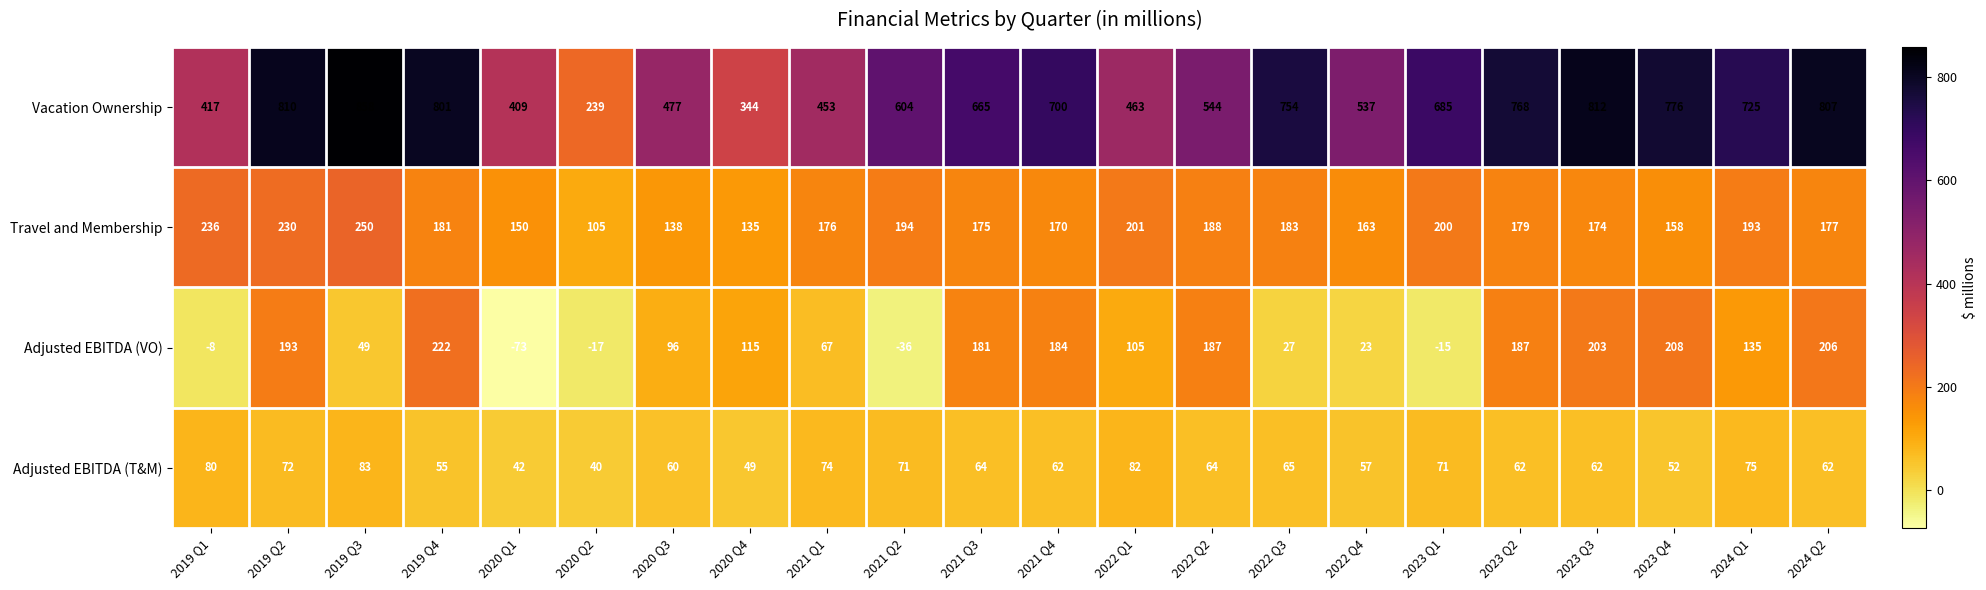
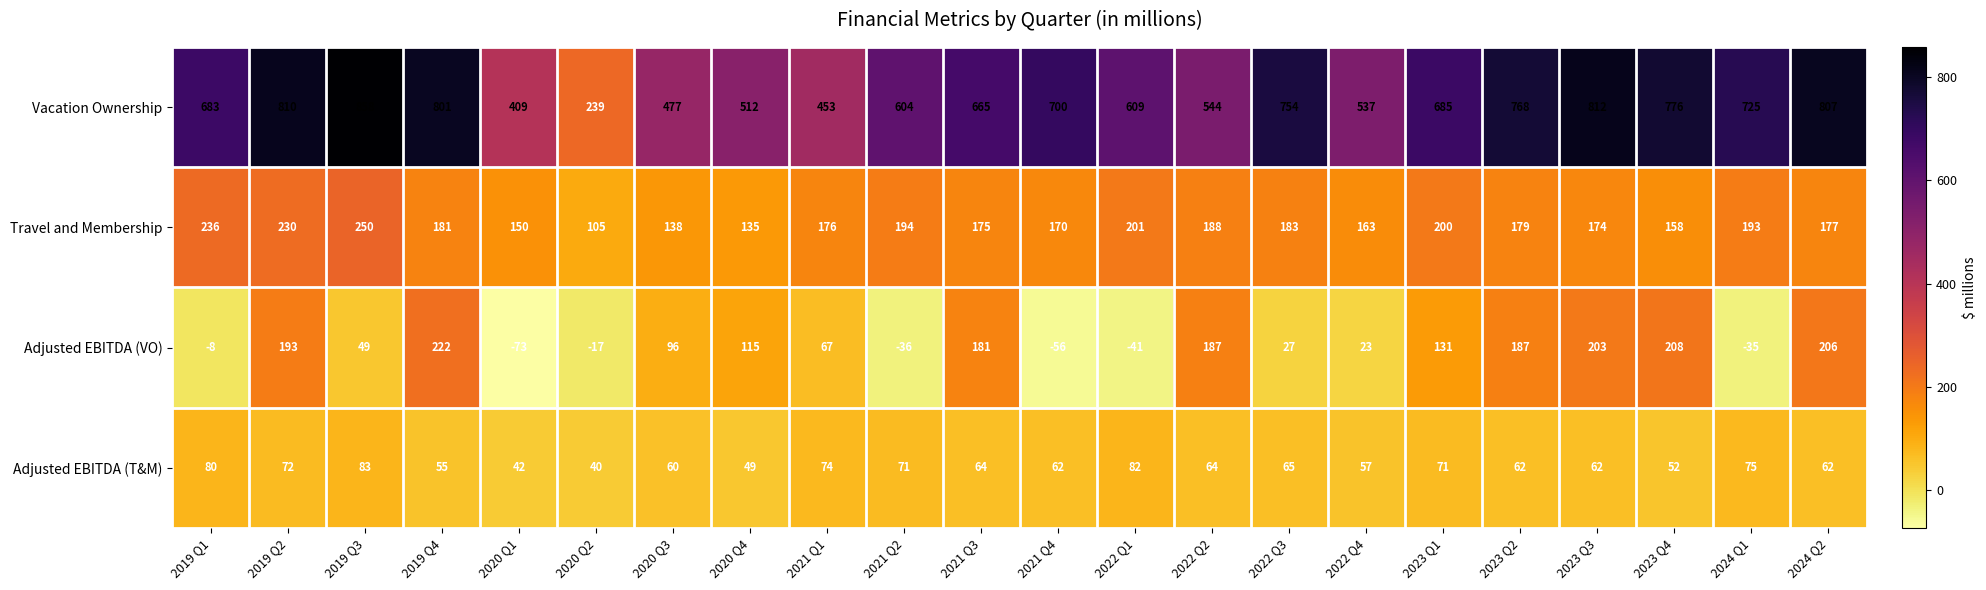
  {
    "Vacation Ownership": {
-     "2019 Q1": 417,
+     "2019 Q1": 683,
      "2020 Q1": 409,
      "2020 Q2": 239,
      "2020 Q3": 477,
-     "2020 Q4": 344,
+     "2020 Q4": 512,
      "2021 Q1": 453,
      "2021 Q2": 604,
      "2021 Q3": 665,
      "2021 Q4": 700,
-     "2022 Q1": 463,
+     "2022 Q1": 609,
      "2022 Q2": 544,
      "2022 Q3": 754,
      "2022 Q4": 537,
      "2023 Q1": 685,
      "2023 Q2": 768,
      "2023 Q4": 776,
      "2024 Q1": 725
    },
    "Travel and Membership": {
      "2019 Q1": 236,
      "2019 Q2": 230,
      "2019 Q3": 250,
      "2019 Q4": 181,
      "2020 Q1": 150,
      "2020 Q2": 105,
      "2020 Q3": 138,
      "2020 Q4": 135,
      "2021 Q1": 176,
      "2021 Q2": 194,
      "2021 Q3": 175,
      "2021 Q4": 170,
      "2022 Q1": 201,
      "2022 Q2": 188,
      "2022 Q3": 183,
      "2022 Q4": 163,
      "2023 Q1": 200,
      "2023 Q2": 179,
      "2023 Q3": 174,
      "2023 Q4": 158,
      "2024 Q1": 193,
      "2024 Q2": 177
    },
    "Adjusted EBITDA (VO)": {
      "2019 Q1": -8,
      "2019 Q2": 193,
      "2019 Q3": 49,
      "2019 Q4": 222,
      "2020 Q1": -73,
      "2020 Q2": -17,
      "2020 Q3": 96,
      "2020 Q4": 115,
      "2021 Q1": 67,
      "2021 Q2": -36,
      "2021 Q3": 181,
-     "2021 Q4": 184,
-     "2022 Q1": 105,
+     "2021 Q4": -56,
+     "2022 Q1": -41,
      "2022 Q2": 187,
      "2022 Q3": 27,
      "2022 Q4": 23,
-     "2023 Q1": -15,
+     "2023 Q1": 131,
      "2023 Q2": 187,
      "2023 Q3": 203,
      "2023 Q4": 208,
-     "2024 Q1": 135,
+     "2024 Q1": -35,
      "2024 Q2": 206
    },
    "Adjusted EBITDA (T&M)": {
      "2019 Q1": 80,
      "2019 Q2": 72,
      "2019 Q3": 83,
      "2019 Q4": 55,
      "2020 Q1": 42,
      "2020 Q2": 40,
      "2020 Q3": 60,
      "2020 Q4": 49,
      "2021 Q1": 74,
      "2021 Q2": 71,
      "2021 Q3": 64,
      "2021 Q4": 62,
      "2022 Q1": 82,
      "2022 Q2": 64,
      "2022 Q3": 65,
      "2022 Q4": 57,
      "2023 Q1": 71,
      "2023 Q2": 62,
      "2023 Q3": 62,
      "2023 Q4": 52,
      "2024 Q1": 75,
      "2024 Q2": 62
    }
  }
